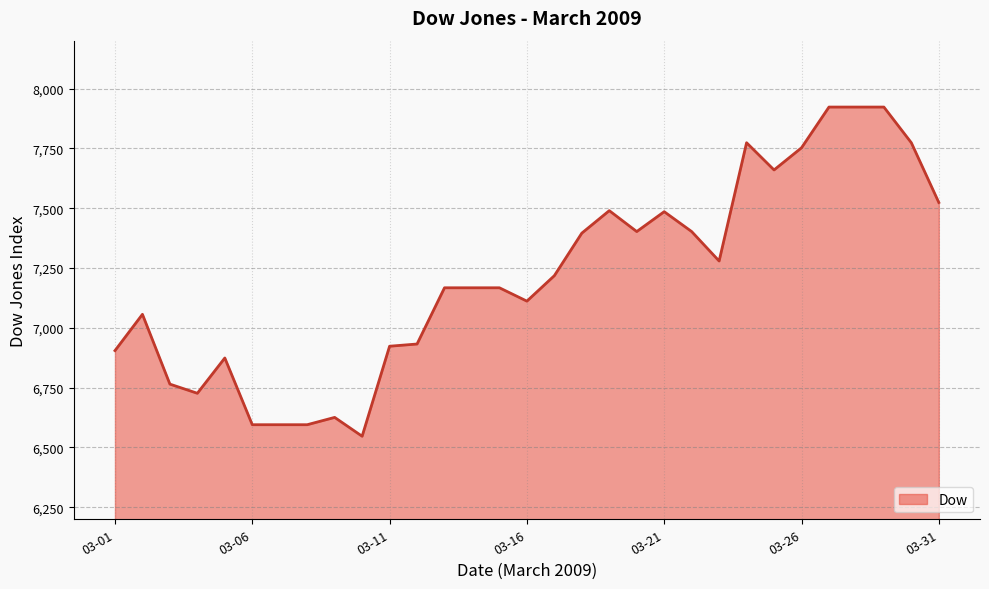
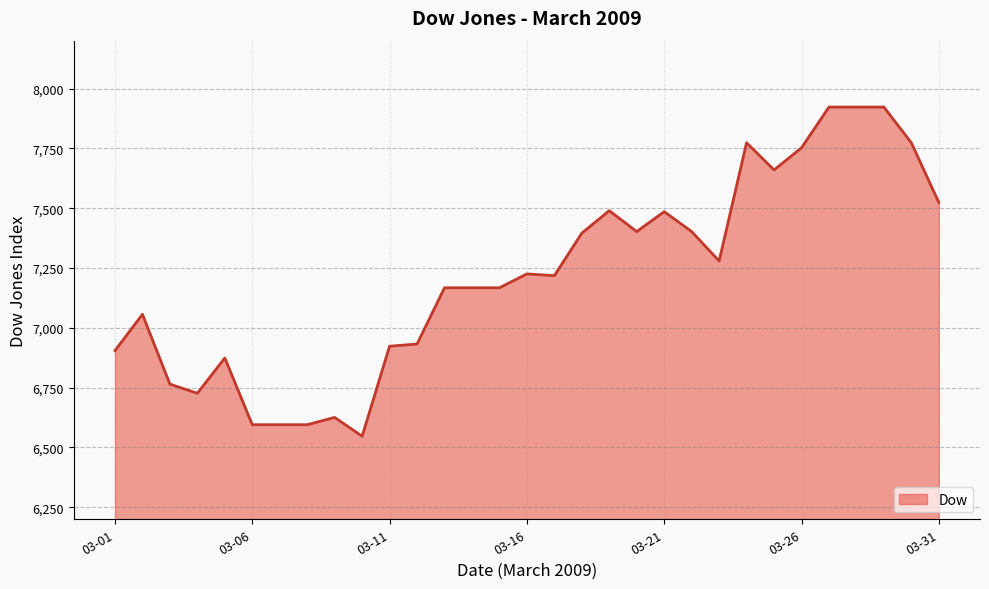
  {
    "03-01": "6,900",
    "03-06": "6,600",
    "03-11": "6,920",
-   "03-16": "7,110",
+   "03-16": "7,230",
    "03-21": "7,490",
    "03-26": "7,750",
    "03-31": "7,520"
  }
